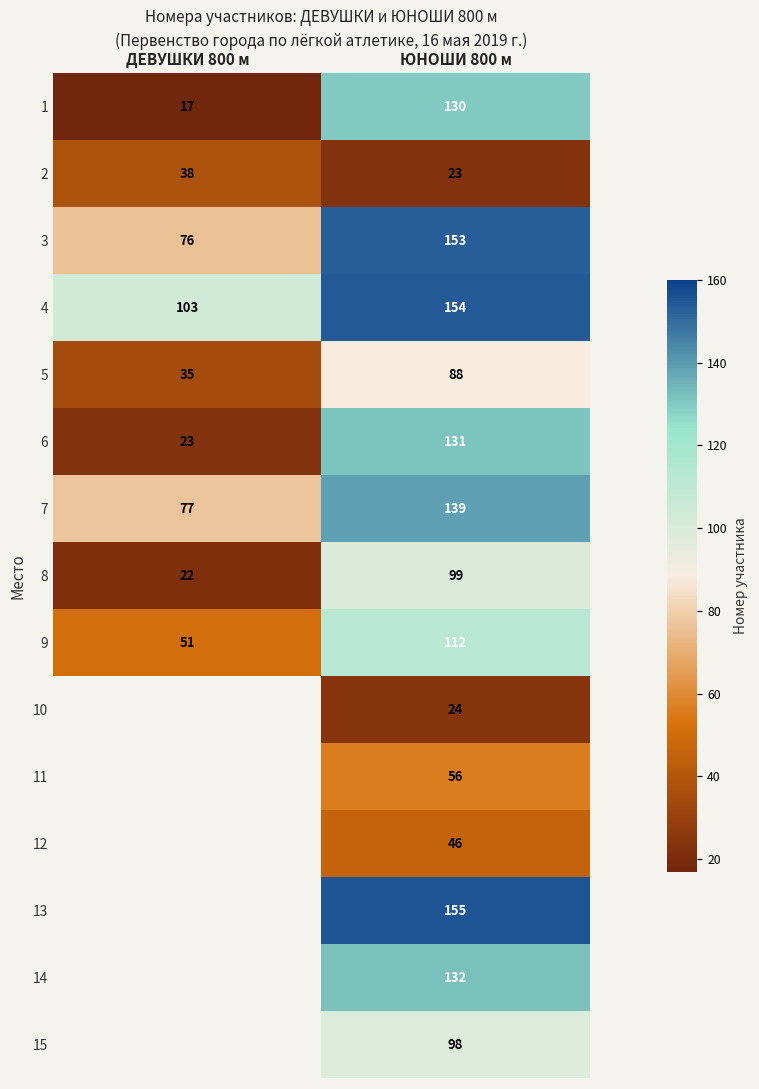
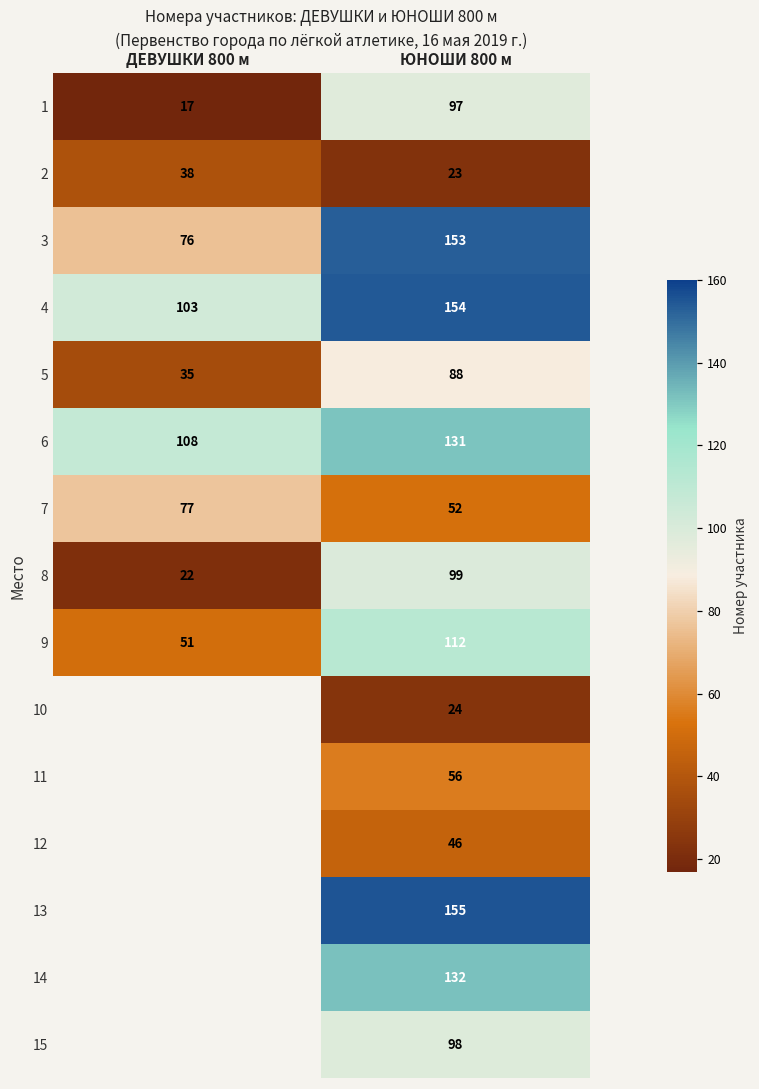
  {
    "1": {
      "ДЕВУШКИ 800 м": 17,
-     "ЮНОШИ 800 м": 130
+     "ЮНОШИ 800 м": 97
    },
    "2": {
      "ДЕВУШКИ 800 м": 38,
      "ЮНОШИ 800 м": 23
    },
    "3": {
      "ДЕВУШКИ 800 м": 76,
      "ЮНОШИ 800 м": 153
    },
    "4": {
      "ДЕВУШКИ 800 м": 103,
      "ЮНОШИ 800 м": 154
    },
    "5": {
      "ДЕВУШКИ 800 м": 35,
      "ЮНОШИ 800 м": 88
    },
    "6": {
-     "ДЕВУШКИ 800 м": 23,
+     "ДЕВУШКИ 800 м": 108,
      "ЮНОШИ 800 м": 131
    },
    "7": {
      "ДЕВУШКИ 800 м": 77,
-     "ЮНОШИ 800 м": 139
+     "ЮНОШИ 800 м": 52
    },
    "8": {
      "ДЕВУШКИ 800 м": 22,
      "ЮНОШИ 800 м": 99
    },
    "9": {
      "ДЕВУШКИ 800 м": 51,
      "ЮНОШИ 800 м": 112
    },
    "10": {
      "ЮНОШИ 800 м": 24
    },
    "11": {
      "ЮНОШИ 800 м": 56
    },
    "12": {
      "ЮНОШИ 800 м": 46
    },
    "13": {
      "ЮНОШИ 800 м": 155
    },
    "14": {
      "ЮНОШИ 800 м": 132
    },
    "15": {
      "ЮНОШИ 800 м": 98
    }
  }
